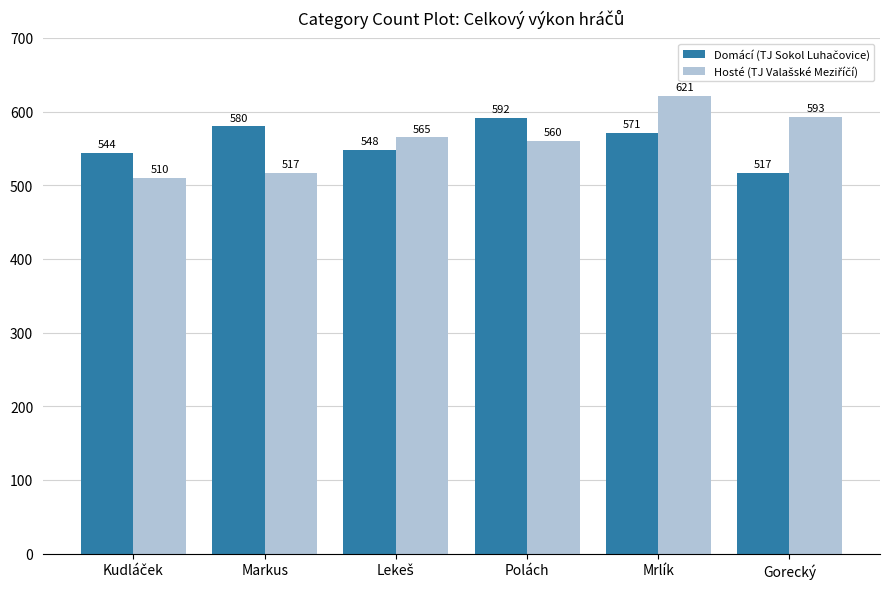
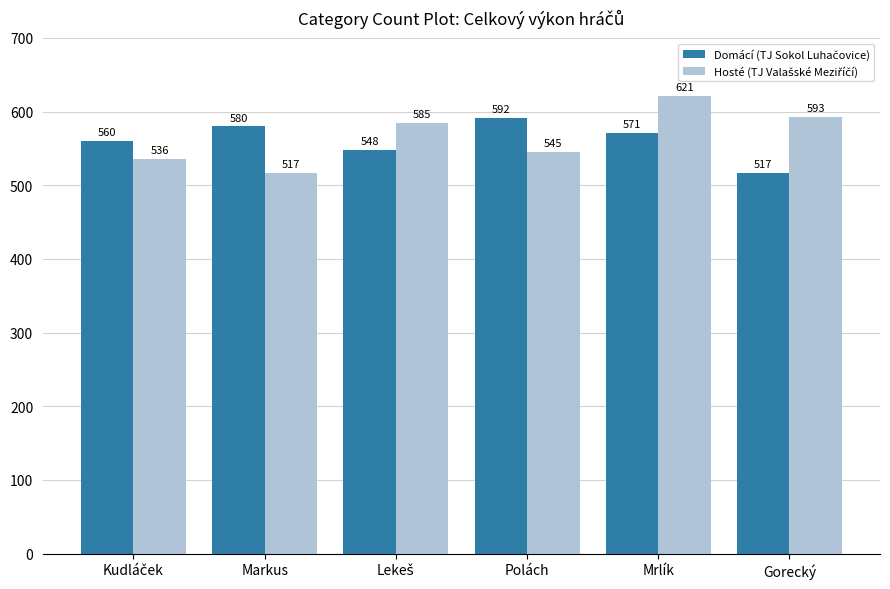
  {
    "Domácí (TJ Sokol Luhačovice)": {
-     "Kudláček": 544,
+     "Kudláček": 560,
      "Markus": 580,
      "Lekeš": 548,
      "Polách": 592,
      "Mrlík": 571,
      "Gorecký": 517
    },
    "Hosté (TJ Valašské Meziříčí)": {
-     "Kudláček": 510,
+     "Kudláček": 536,
      "Markus": 517,
-     "Lekeš": 565,
-     "Polách": 560,
+     "Lekeš": 585,
+     "Polách": 545,
      "Mrlík": 621,
      "Gorecký": 593
    }
  }
